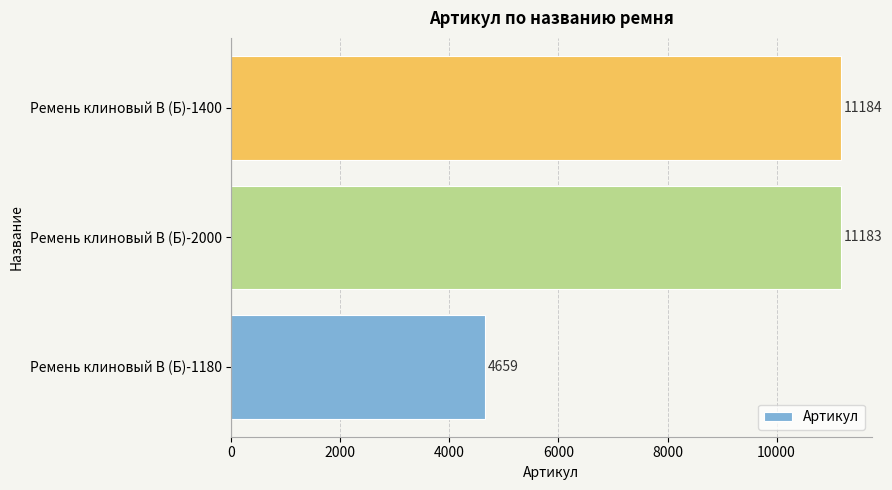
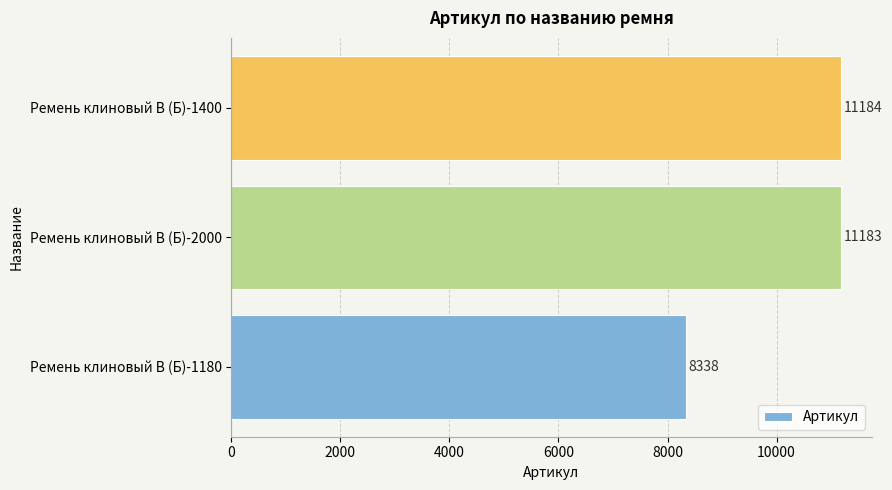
  {
    "Ремень клиновый В (Б)-1400": 11184,
    "Ремень клиновый В (Б)-2000": 11183,
-   "Ремень клиновый В (Б)-1180": 4659
+   "Ремень клиновый В (Б)-1180": 8338
  }
